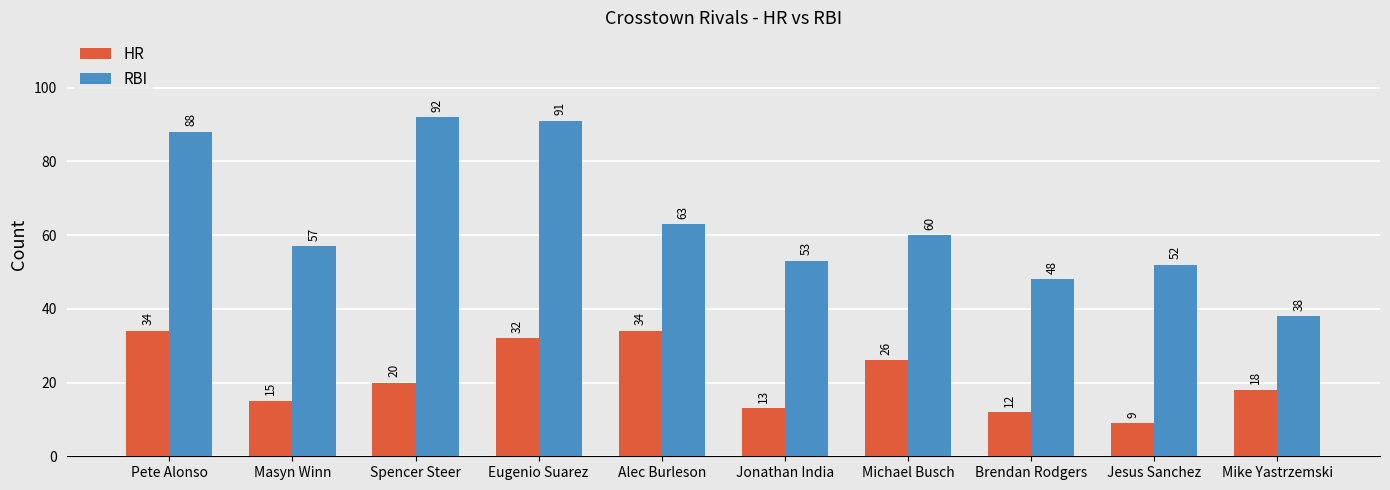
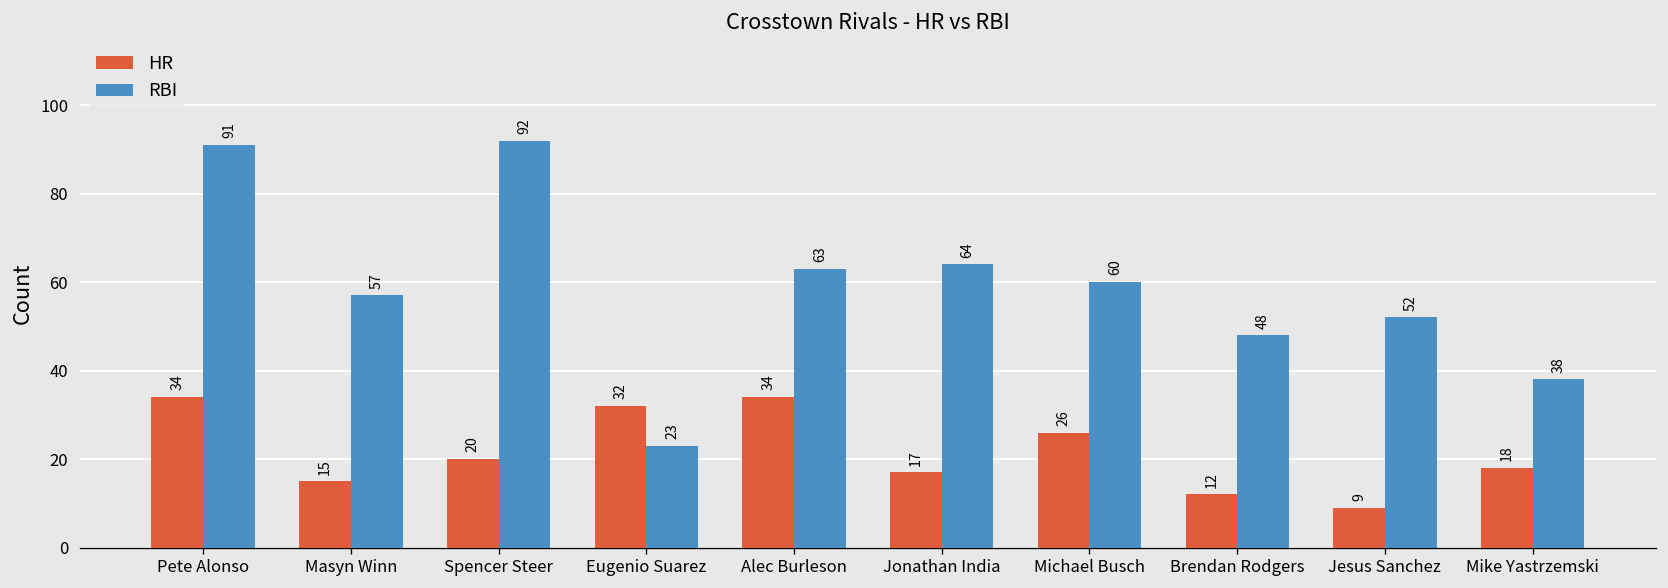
  {
    "HR": {
      "Pete Alonso": 34,
      "Masyn Winn": 15,
      "Spencer Steer": 20,
      "Eugenio Suarez": 32,
      "Alec Burleson": 34,
-     "Jonathan India": 13,
+     "Jonathan India": 17,
      "Michael Busch": 26,
      "Brendan Rodgers": 12,
      "Jesus Sanchez": 9,
      "Mike Yastrzemski": 18
    },
    "RBI": {
-     "Pete Alonso": 88,
+     "Pete Alonso": 91,
      "Masyn Winn": 57,
      "Spencer Steer": 92,
-     "Eugenio Suarez": 91,
+     "Eugenio Suarez": 23,
      "Alec Burleson": 63,
-     "Jonathan India": 53,
+     "Jonathan India": 64,
      "Michael Busch": 60,
      "Brendan Rodgers": 48,
      "Jesus Sanchez": 52,
      "Mike Yastrzemski": 38
    }
  }
